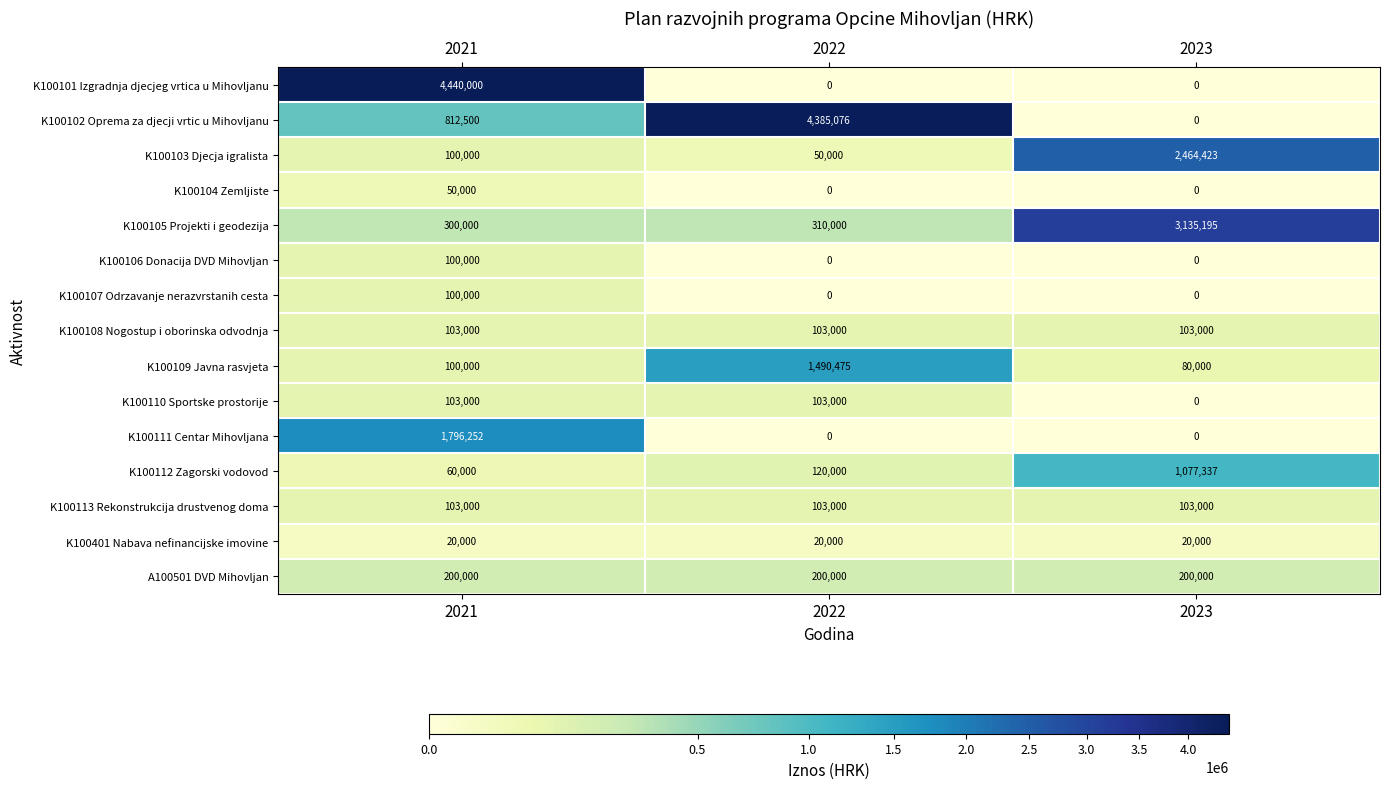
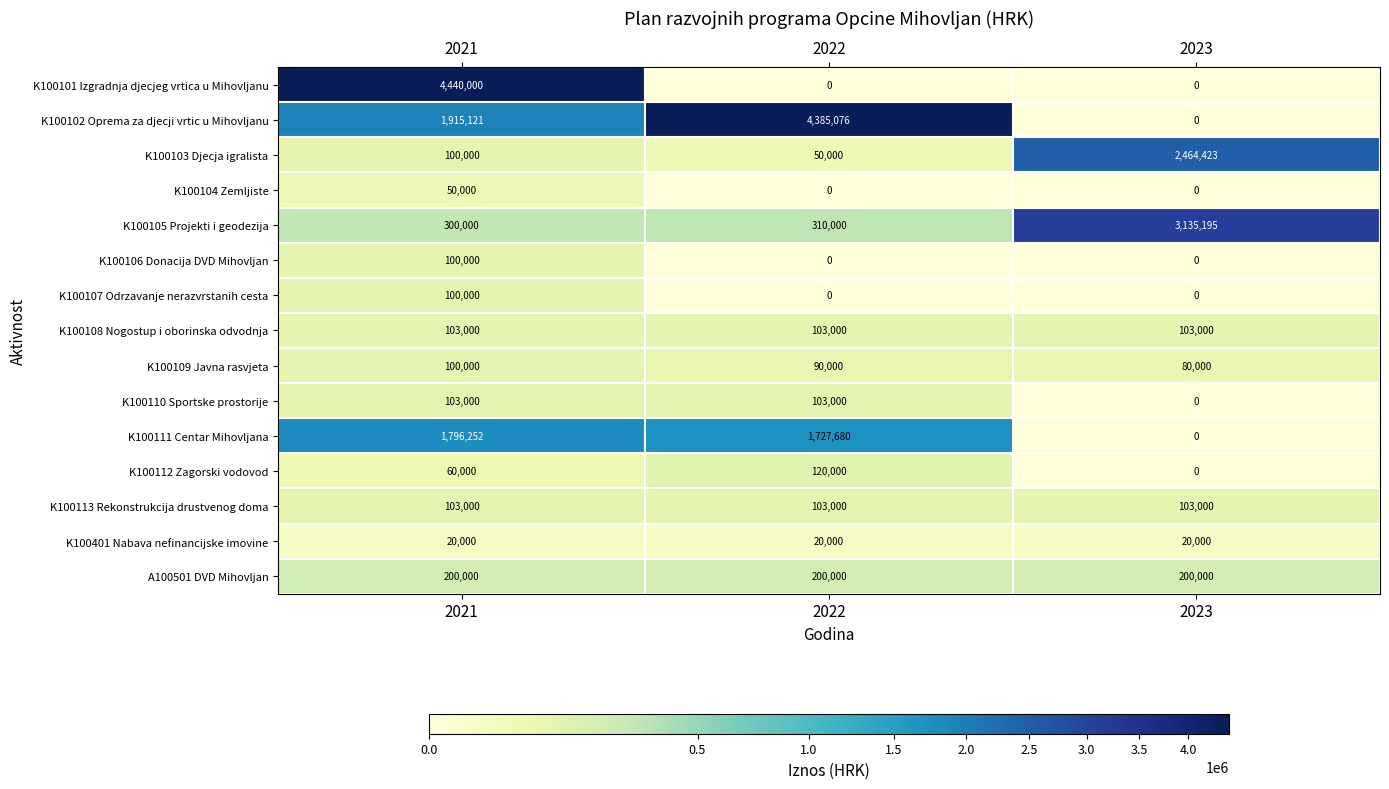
  {
    "K100101 Izgradnja djecjeg vrtica u Mihovljanu": {
      "2021": "4,440,000",
      "2022": "0",
      "2023": "0"
    },
    "K100102 Oprema za djecji vrtic u Mihovljanu": {
-     "2021": "812,500",
+     "2021": "1,915,121",
      "2022": "4,385,076",
      "2023": "0"
    },
    "K100103 Djecja igralista": {
      "2021": "100,000",
      "2022": "50,000",
      "2023": "2,464,423"
    },
    "K100104 Zemljiste": {
      "2021": "50,000",
      "2022": "0",
      "2023": "0"
    },
    "K100105 Projekti i geodezija": {
      "2021": "300,000",
      "2022": "310,000",
      "2023": "3,135,195"
    },
    "K100106 Donacija DVD Mihovljan": {
      "2021": "100,000",
      "2022": "0",
      "2023": "0"
    },
    "K100107 Odrzavanje nerazvrstanih cesta": {
      "2021": "100,000",
      "2022": "0",
      "2023": "0"
    },
    "K100108 Nogostup i oborinska odvodnja": {
      "2021": "103,000",
      "2022": "103,000",
      "2023": "103,000"
    },
    "K100109 Javna rasvjeta": {
      "2021": "100,000",
-     "2022": "1,490,475",
+     "2022": "90,000",
      "2023": "80,000"
    },
    "K100110 Sportske prostorije": {
      "2021": "103,000",
      "2022": "103,000",
      "2023": "0"
    },
    "K100111 Centar Mihovljana": {
      "2021": "1,796,252",
-     "2022": "0",
+     "2022": "1,727,680",
      "2023": "0"
    },
    "K100112 Zagorski vodovod": {
      "2021": "60,000",
      "2022": "120,000",
-     "2023": "1,077,337"
+     "2023": "0"
    },
    "K100113 Rekonstrukcija drustvenog doma": {
      "2021": "103,000",
      "2022": "103,000",
      "2023": "103,000"
    },
    "K100401 Nabava nefinancijske imovine": {
      "2021": "20,000",
      "2022": "20,000",
      "2023": "20,000"
    },
    "A100501 DVD Mihovljan": {
      "2021": "200,000",
      "2022": "200,000",
      "2023": "200,000"
    }
  }
